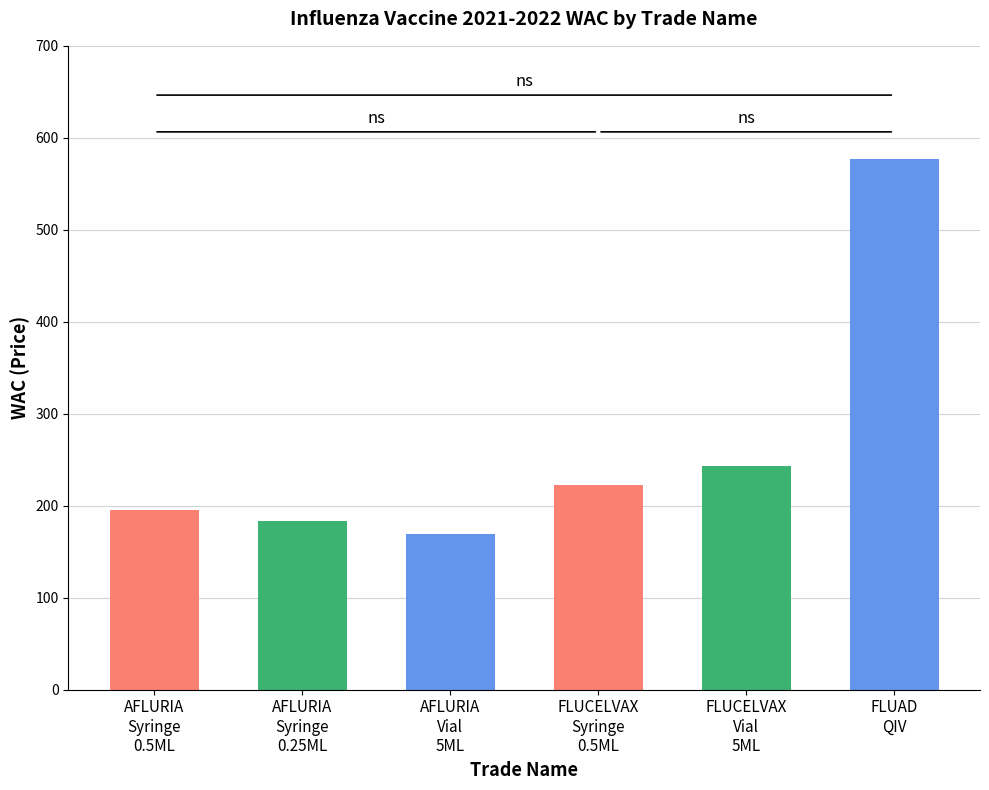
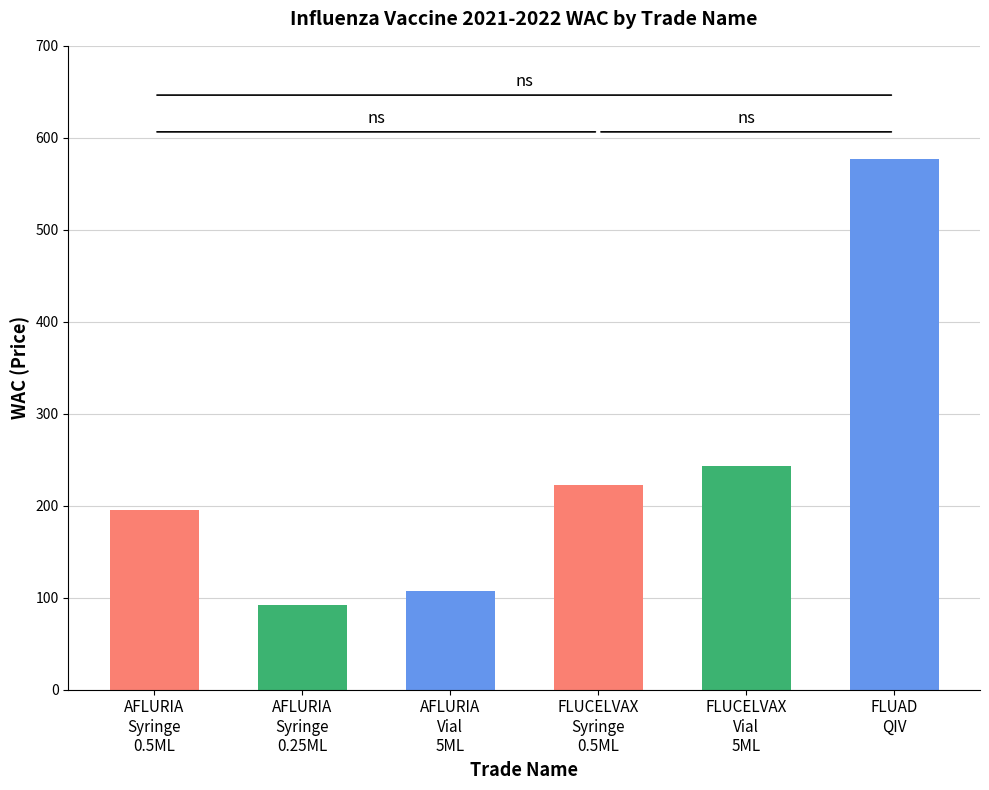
  {
    "AFLURIA Syringe 0.5ML": 200,
-   "AFLURIA Syringe 0.25ML": 180,
-   "AFLURIA Vial 5ML": 170,
+   "AFLURIA Syringe 0.25ML": 90,
+   "AFLURIA Vial 5ML": 110,
    "FLUCELVAX Syringe 0.5ML": 220,
    "FLUCELVAX Vial 5ML": 240,
    "FLUAD QIV": 580
  }
